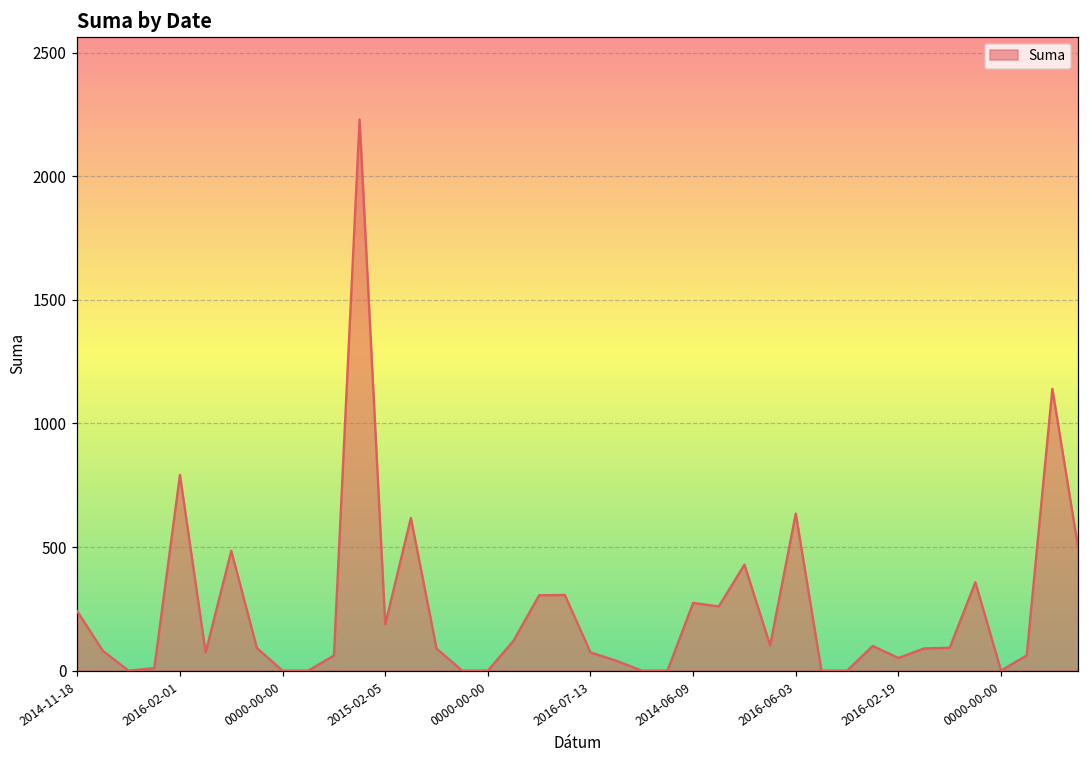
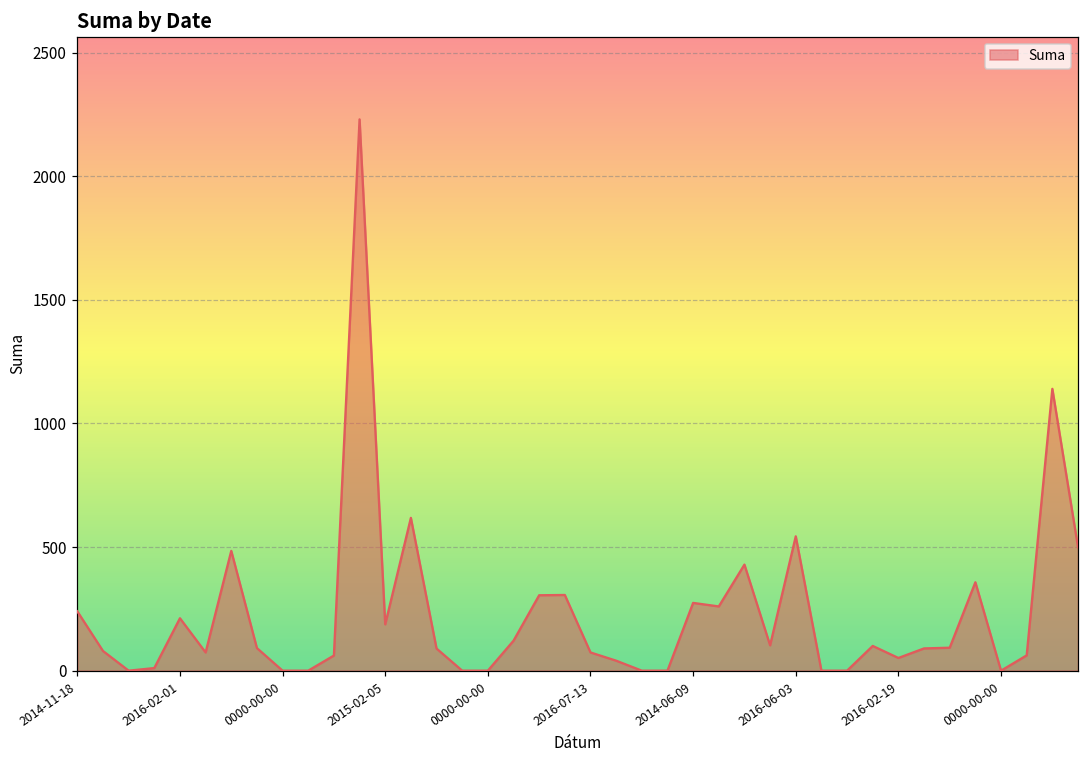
  {
    "2014-11-18": 240,
-   "2016-02-01": 790,
+   "2016-02-01": 210,
    "2015-02-05": 190,
    "2016-07-13": 70,
-   "2016-06-03": 640,
+   "2016-06-03": 540,
    "2016-02-19": 50
  }
